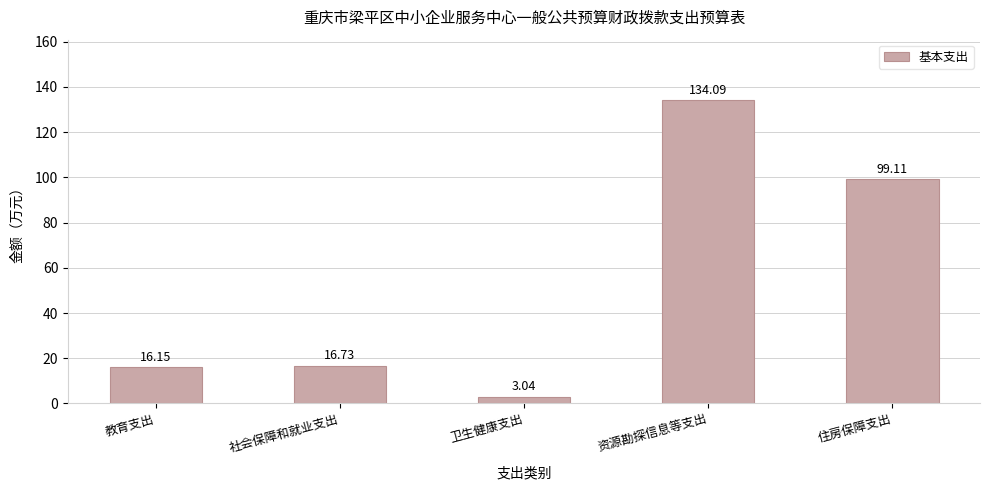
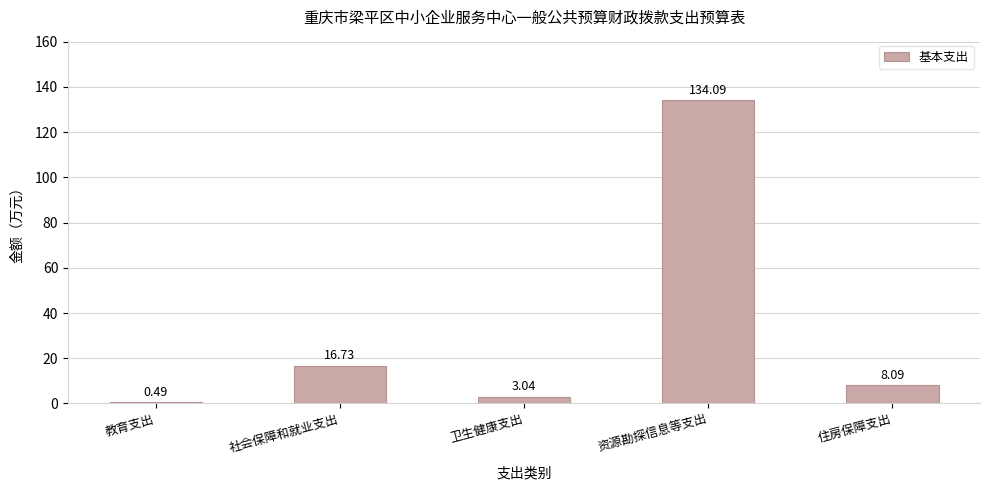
  {
-   "教育支出": 16.15,
+   "教育支出": 0.49,
    "社会保障和就业支出": 16.73,
    "卫生健康支出": 3.04,
    "资源勘探信息等支出": 134.09,
-   "住房保障支出": 99.11
+   "住房保障支出": 8.09
  }
